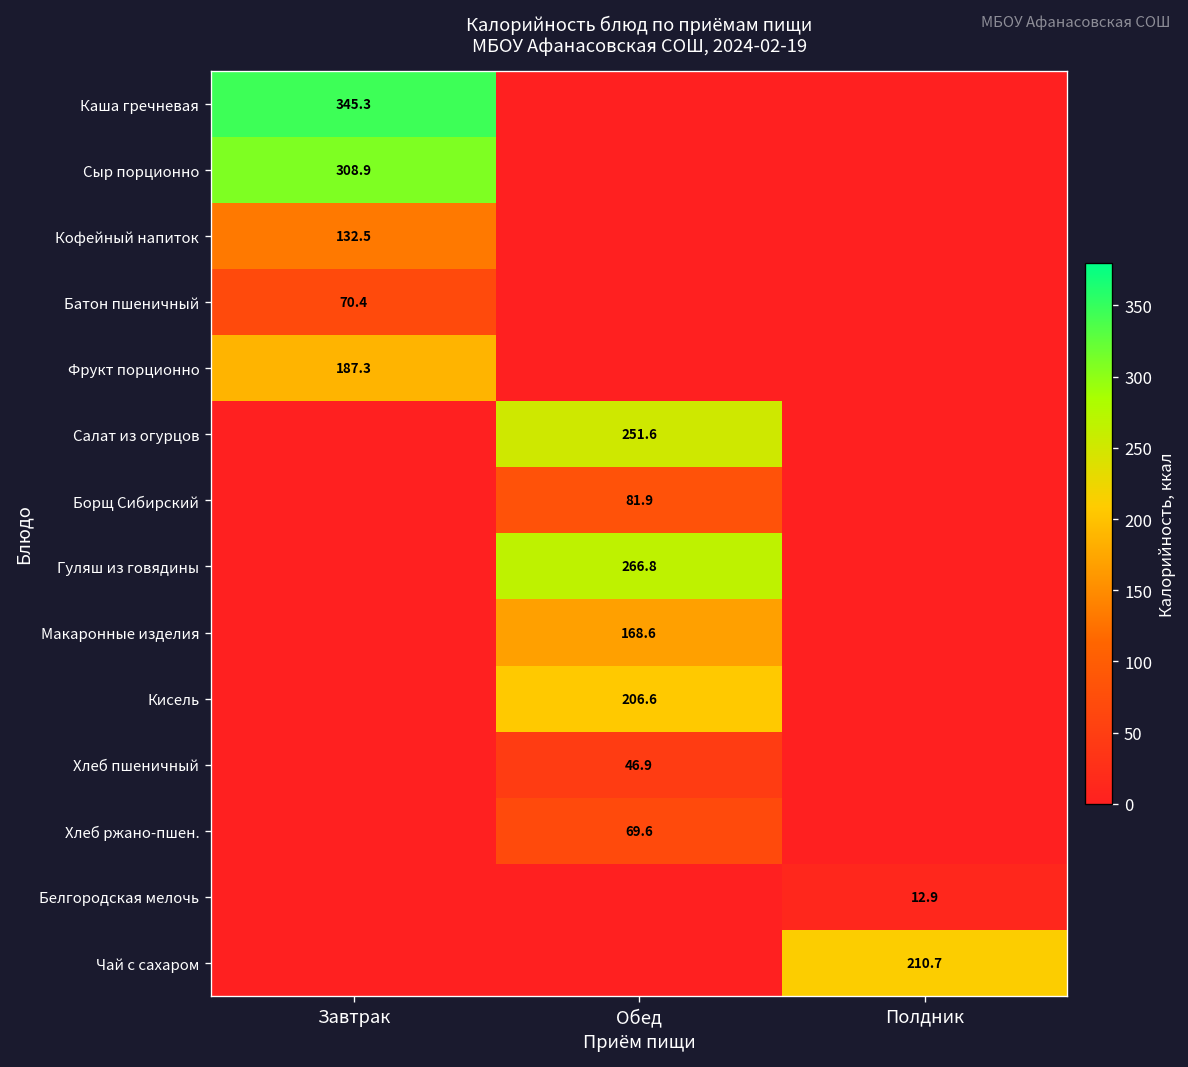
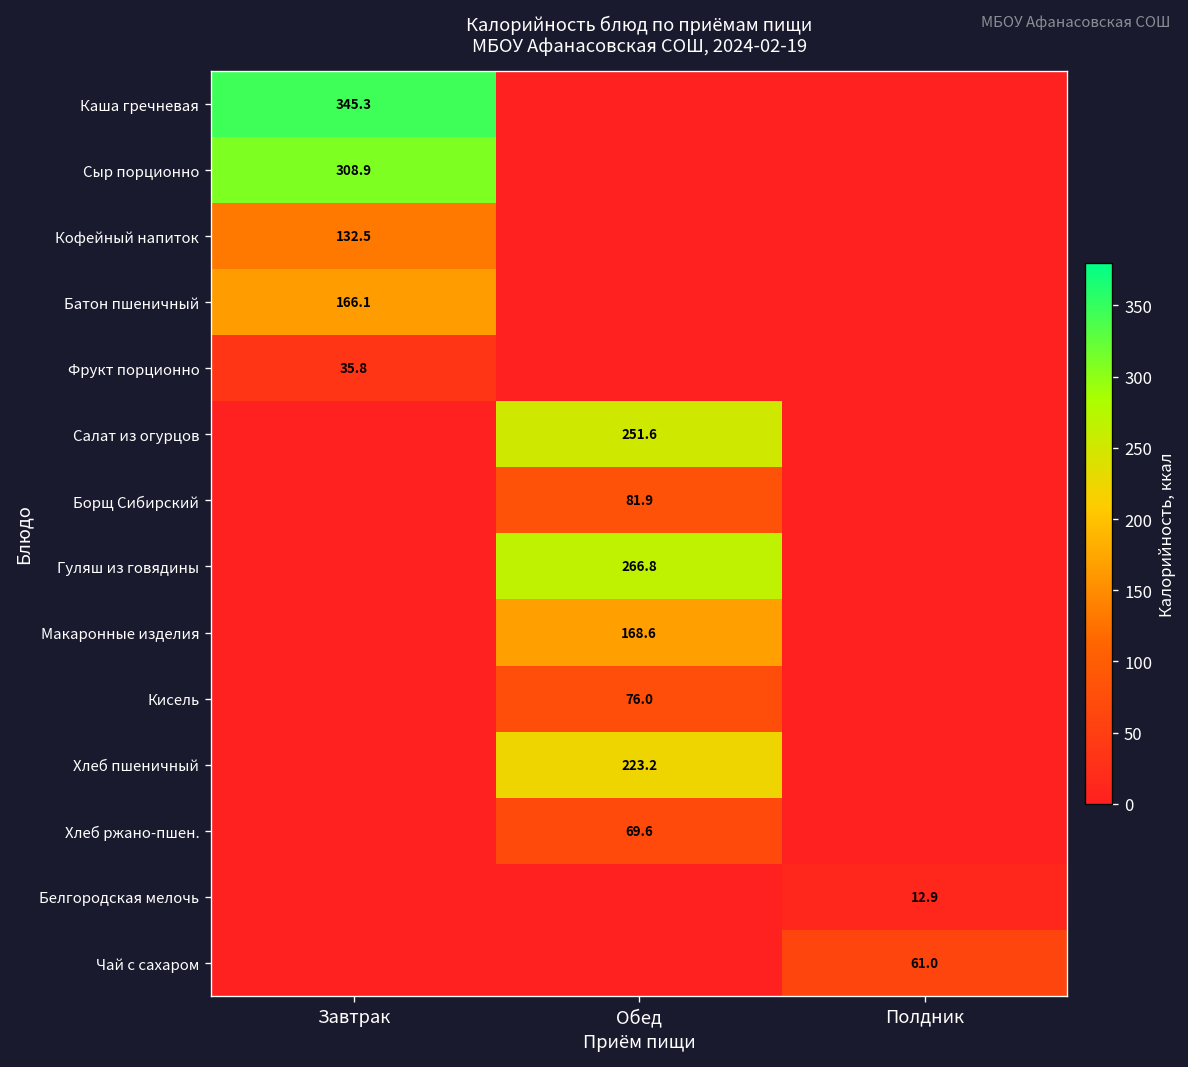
  {
    "Каша гречневая": {
      "Завтрак": 345.3
    },
    "Сыр порционно": {
      "Завтрак": 308.9
    },
    "Кофейный напиток": {
      "Завтрак": 132.5
    },
    "Батон пшеничный": {
-     "Завтрак": 70.4
+     "Завтрак": 166.1
    },
    "Фрукт порционно": {
-     "Завтрак": 187.3
+     "Завтрак": 35.8
    },
    "Салат из огурцов": {
      "Обед": 251.6
    },
    "Борщ Сибирский": {
      "Обед": 81.9
    },
    "Гуляш из говядины": {
      "Обед": 266.8
    },
    "Макаронные изделия": {
      "Обед": 168.6
    },
    "Кисель": {
-     "Обед": 206.6
+     "Обед": 76.0
    },
    "Хлеб пшеничный": {
-     "Обед": 46.9
+     "Обед": 223.2
    },
    "Хлеб ржано-пшен.": {
      "Обед": 69.6
    },
    "Белгородская мелочь": {
      "Полдник": 12.9
    },
    "Чай с сахаром": {
-     "Полдник": 210.7
+     "Полдник": 61.0
    }
  }
